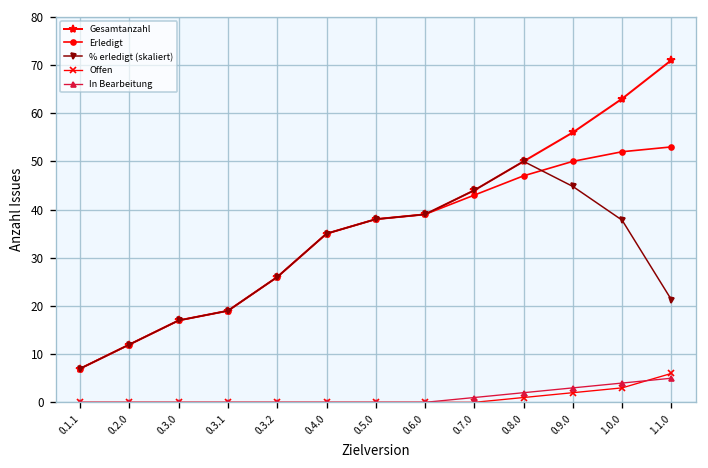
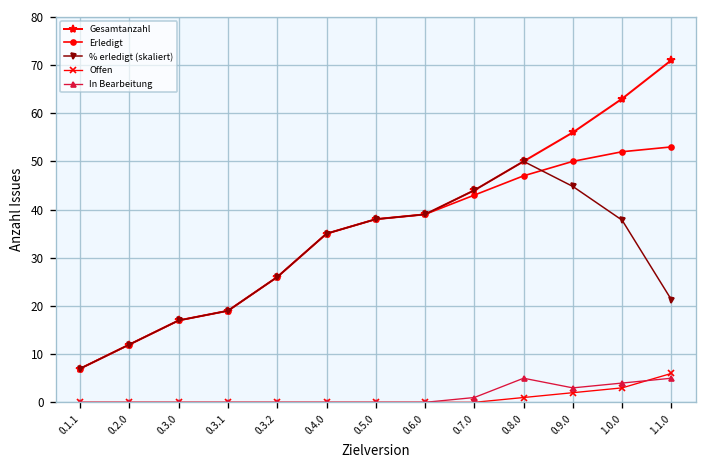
  {
    "% erledigt (skaliert)": {
      "0.9.0": 45,
      "1.0.0": 38,
      "1.1.0": 21
    },
    "In Bearbeitung": {
      "0.7.0": 1,
-     "0.8.0": 2,
+     "0.8.0": 5,
      "0.9.0": 3,
      "1.0.0": 4,
      "1.1.0": 5
    }
  }
